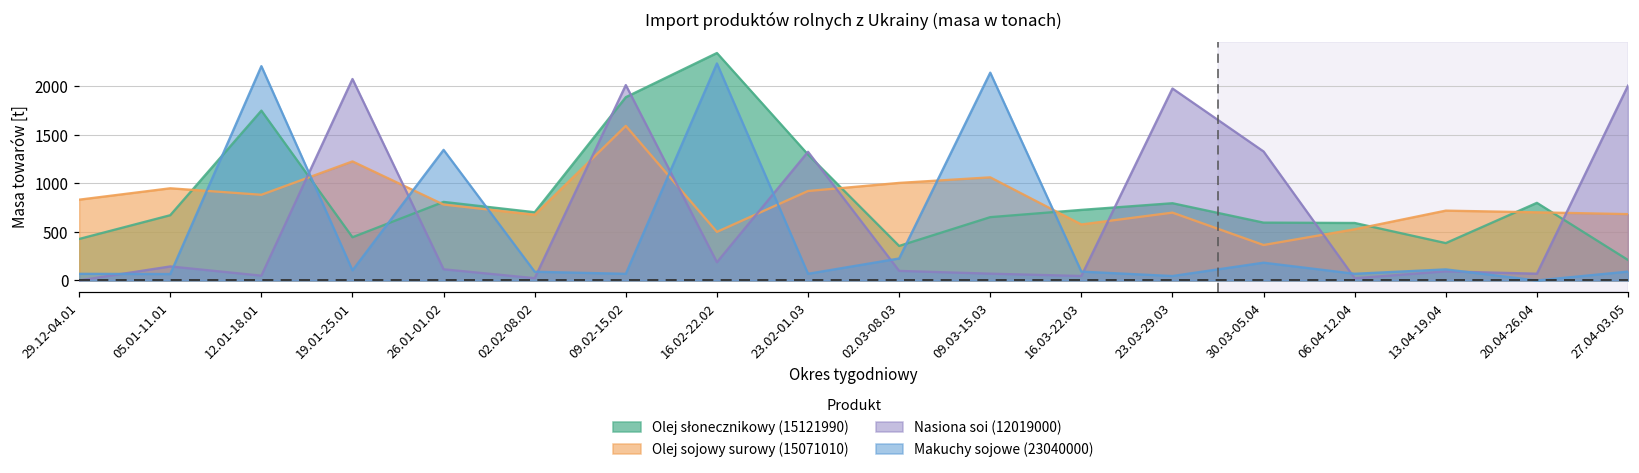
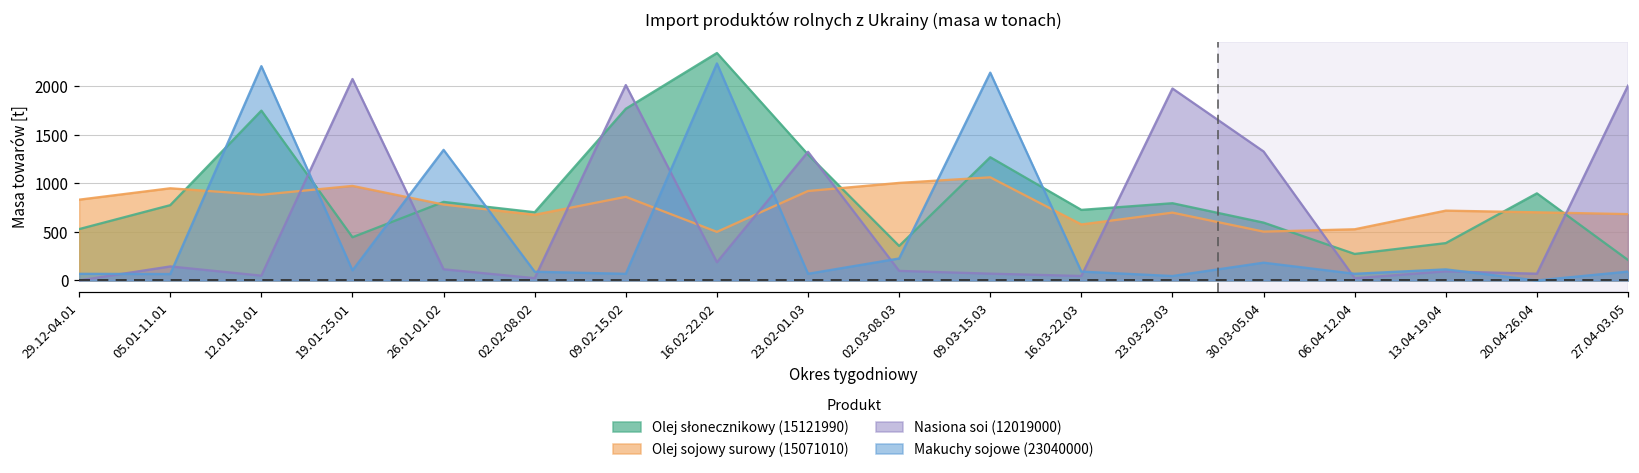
  {
    "Olej słonecznikowy (15121990)": {
-     "29.12-04.01": 400,
-     "05.01-11.01": 700,
+     "29.12-04.01": 500,
+     "05.01-11.01": 800,
      "12.01-18.01": 1800,
      "19.01-25.01": 400,
-     "09.02-15.02": 1900,
+     "09.02-15.02": 1800,
      "16.02-22.02": 2300,
      "02.03-08.03": 400,
-     "09.03-15.03": 700,
+     "09.03-15.03": 1300,
      "16.03-22.03": 700,
      "23.03-29.03": 800,
      "30.03-05.04": 600,
-     "06.04-12.04": 600,
+     "06.04-12.04": 300,
      "13.04-19.04": 400,
-     "20.04-26.04": 800,
+     "20.04-26.04": 900,
      "27.04-03.05": 200
    },
    "Olej sojowy surowy (15071010)": {
      "29.12-04.01": 800,
      "05.01-11.01": 900,
      "12.01-18.01": 900,
-     "19.01-25.01": 1200,
-     "09.02-15.02": 1600,
+     "19.01-25.01": 1000,
+     "09.02-15.02": 900,
      "16.02-22.02": 500,
      "23.02-01.03": 900,
      "02.03-08.03": 1000,
      "09.03-15.03": 1100,
      "16.03-22.03": 600,
      "23.03-29.03": 700,
-     "30.03-05.04": 400,
+     "30.03-05.04": 500,
      "06.04-12.04": 500,
      "13.04-19.04": 700,
      "20.04-26.04": 700,
      "27.04-03.05": 700
    }
  }
